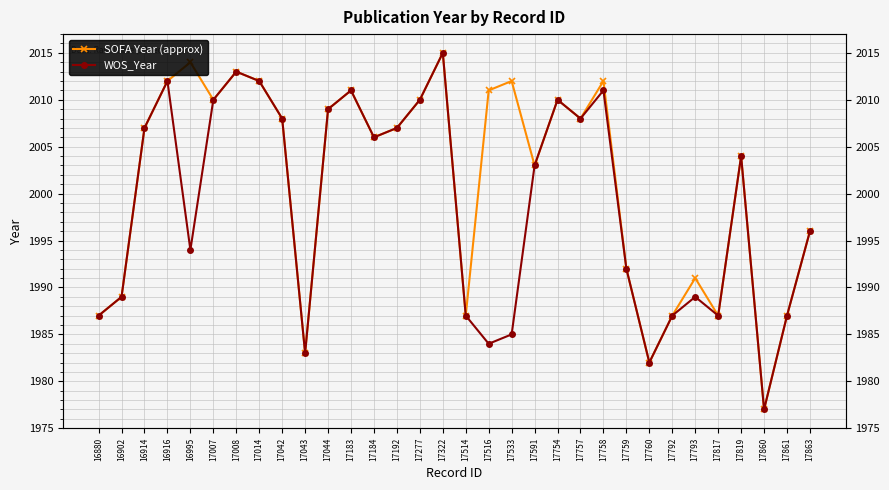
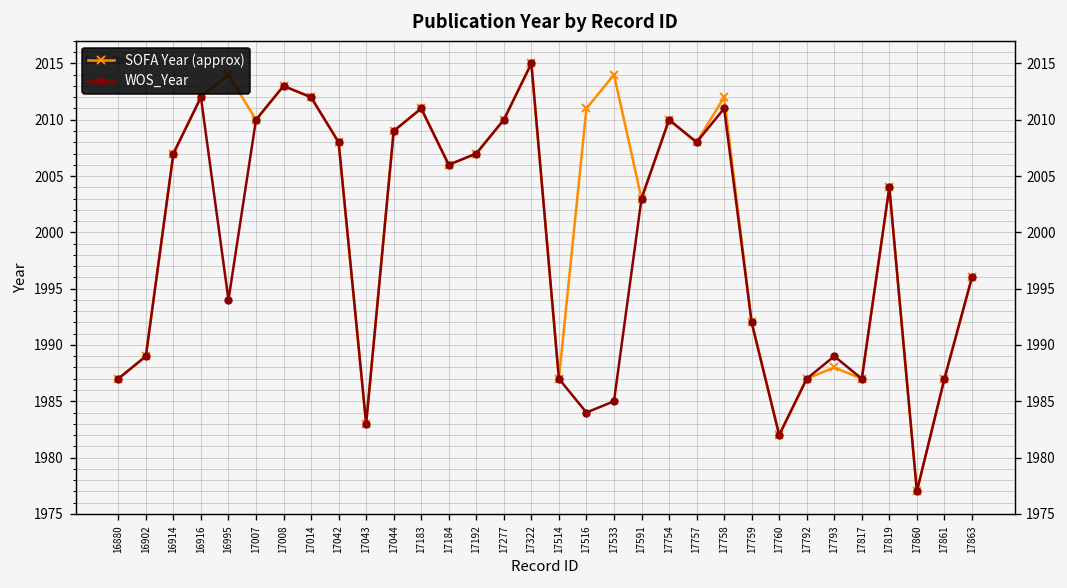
  {
    "SOFA Year (approx)": {
      "17516": 2011,
-     "17533": 2012,
+     "17533": 2014,
      "17758": 2012,
-     "17793": 1991
+     "17793": 1988
    },
    "WOS_Year": {
      "16995": 1994,
      "17516": 1984,
      "17533": 1985,
      "17758": 2011,
      "17793": 1989
    }
  }
